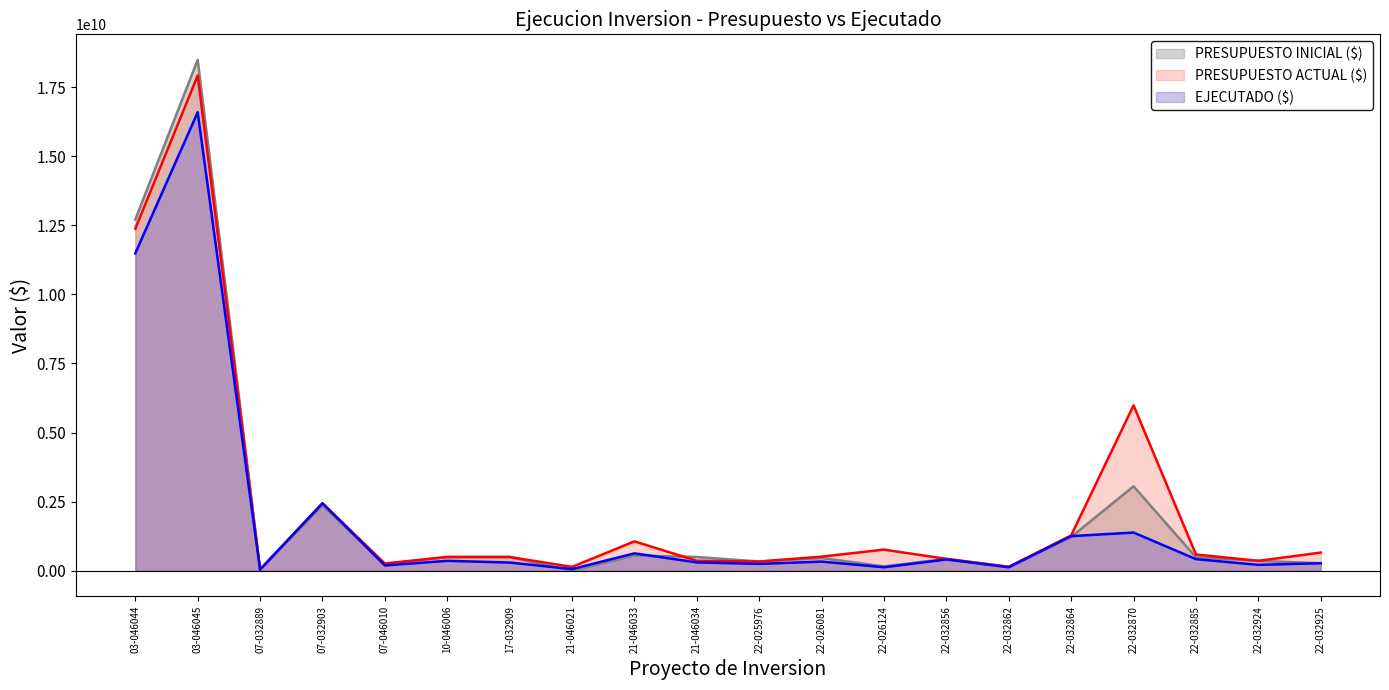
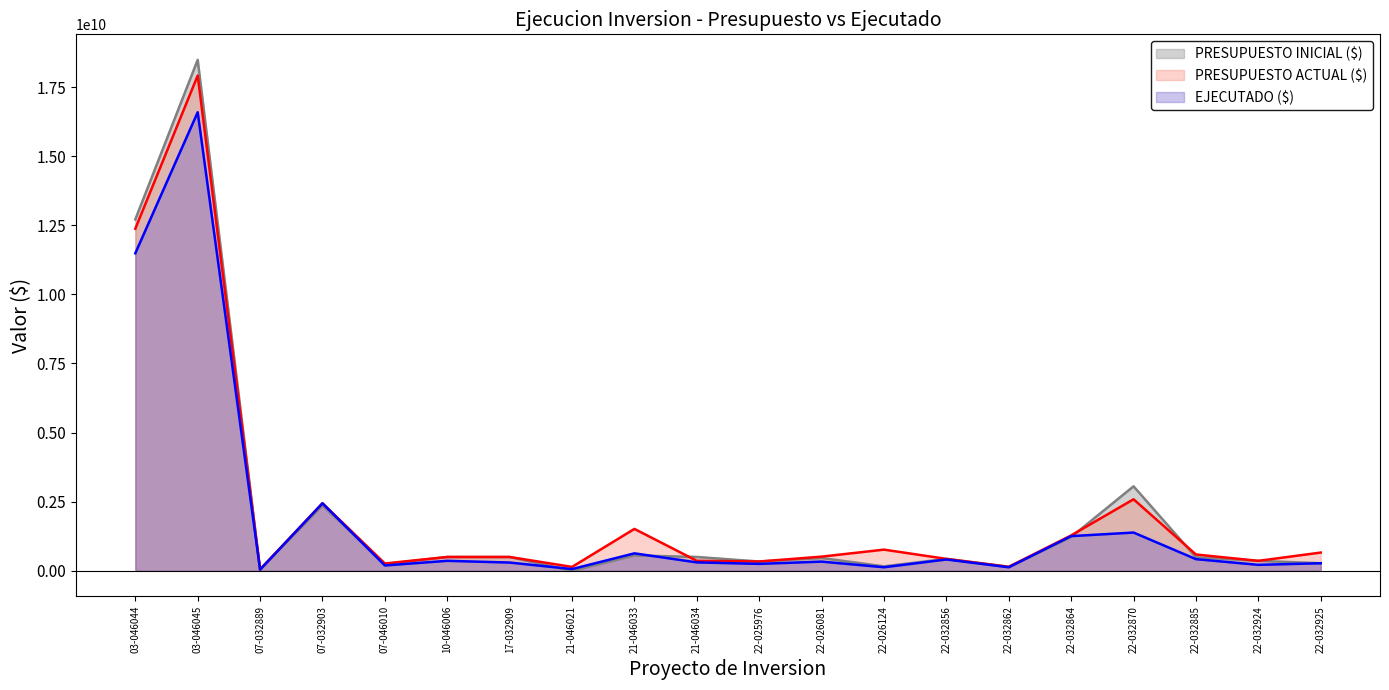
  {
    "PRESUPUESTO ACTUAL ($)": {
      "03-046044": 12400000000,
      "03-046045": 17900000000,
-     "21-046033": 1100000000,
+     "21-046033": 1500000000,
      "22-026124": 800000000,
-     "22-032870": 6000000000,
+     "22-032870": 2600000000,
      "22-032885": 600000000,
      "22-032925": 700000000
    }
  }
